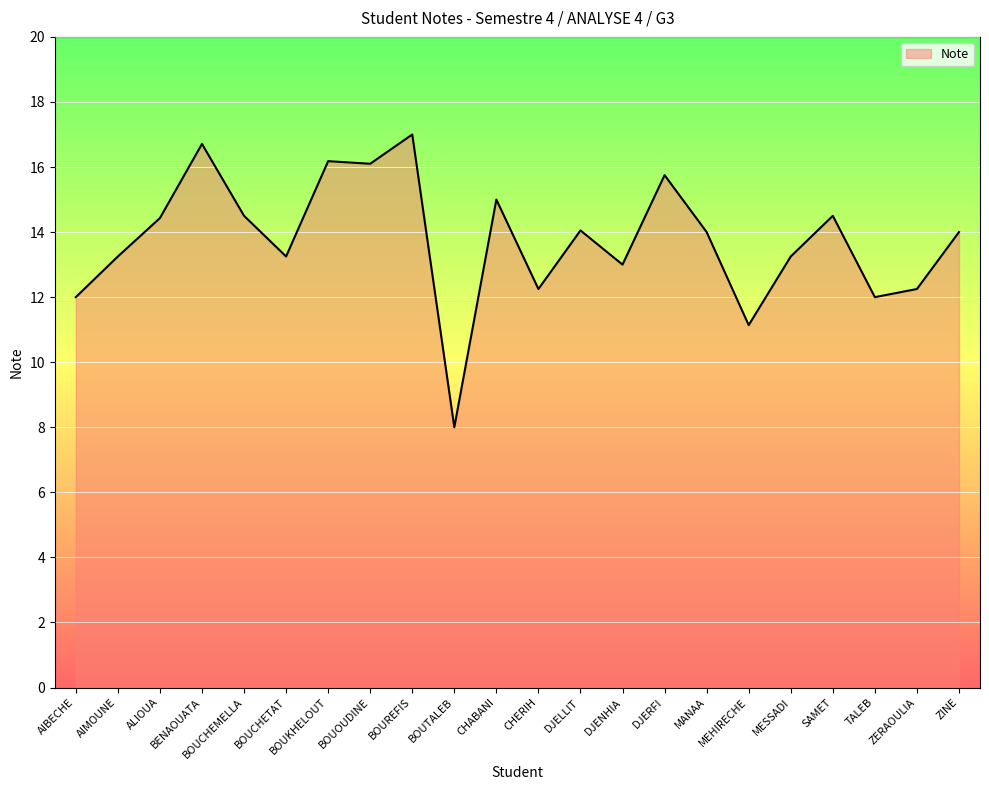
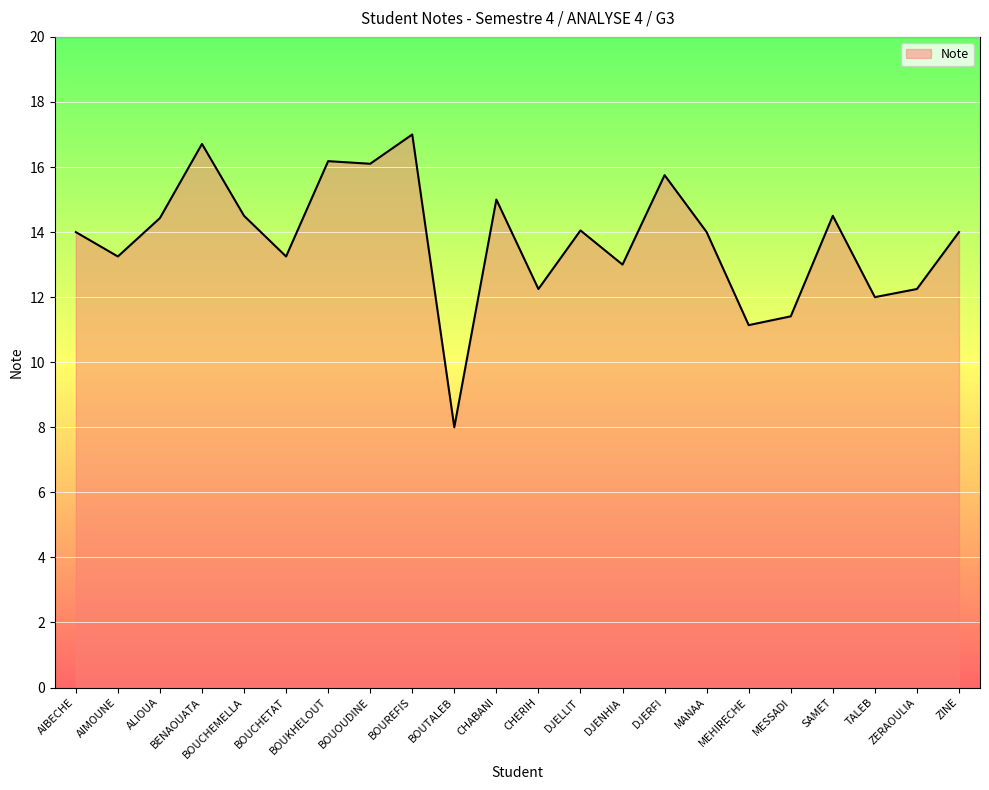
  {
-   "AIBECHE": 12,
+   "AIBECHE": 14,
    "AIMOUNE": 13.3,
    "ALIOUA": 14.4,
    "BENAOUATA": 16.7,
    "BOUCHEMELLA": 14.5,
    "BOUCHETAT": 13.3,
    "BOUKHELOUT": 16.2,
    "BOUOUDINE": 16.1,
    "BOUREFIS": 17.0,
    "BOUTALEB": 8.0,
    "CHABANI": 15.0,
    "CHERIH": 12.3,
    "DJELLIT": 14.1,
    "DJENHIA": 13.0,
    "DJERFI": 15.8,
    "MANAA": 14.0,
    "MEHIRECHE": 11.1,
-   "MESSADI": 13.3,
+   "MESSADI": 11.4,
    "SAMET": 14.5,
    "TALEB": 12.0,
    "ZERAOULIA": 12.3,
    "ZINE": 14.0
  }
